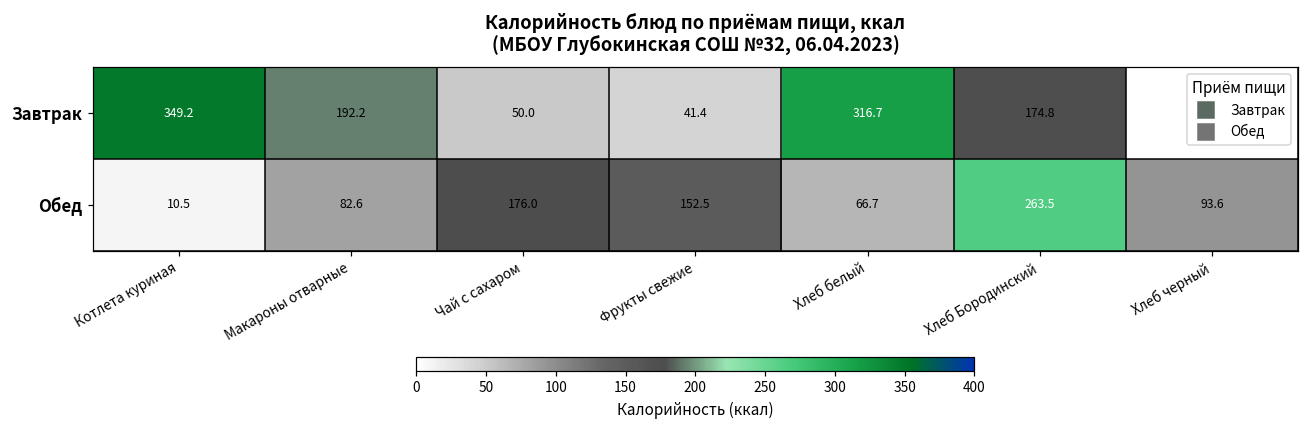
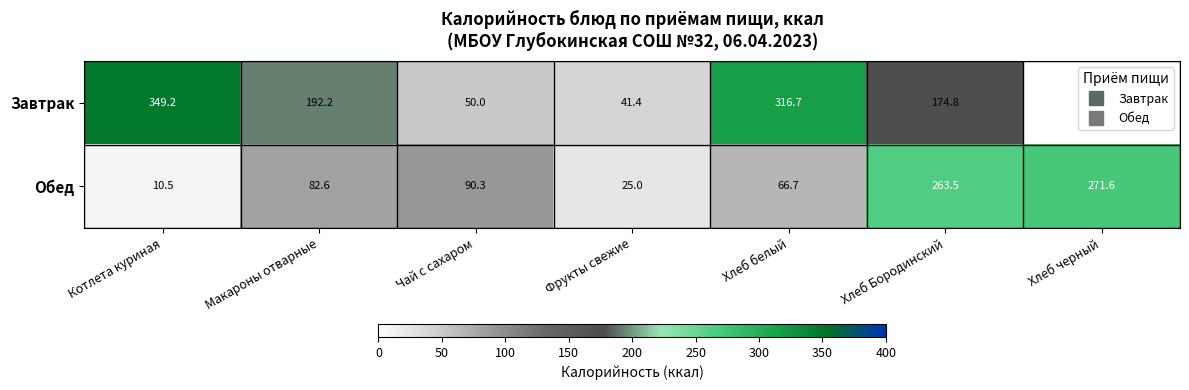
  {
    "Завтрак": {
      "Котлета куриная": 349.2,
      "Макароны отварные": 192.2,
      "Чай с сахаром": 50.0,
      "Фрукты свежие": 41.4,
      "Хлеб белый": 316.7,
      "Хлеб Бородинский": 174.8
    },
    "Обед": {
      "Котлета куриная": 10.5,
      "Макароны отварные": 82.6,
-     "Чай с сахаром": 176.0,
-     "Фрукты свежие": 152.5,
+     "Чай с сахаром": 90.3,
+     "Фрукты свежие": 25.0,
      "Хлеб белый": 66.7,
      "Хлеб Бородинский": 263.5,
-     "Хлеб черный": 93.6
+     "Хлеб черный": 271.6
    }
  }
